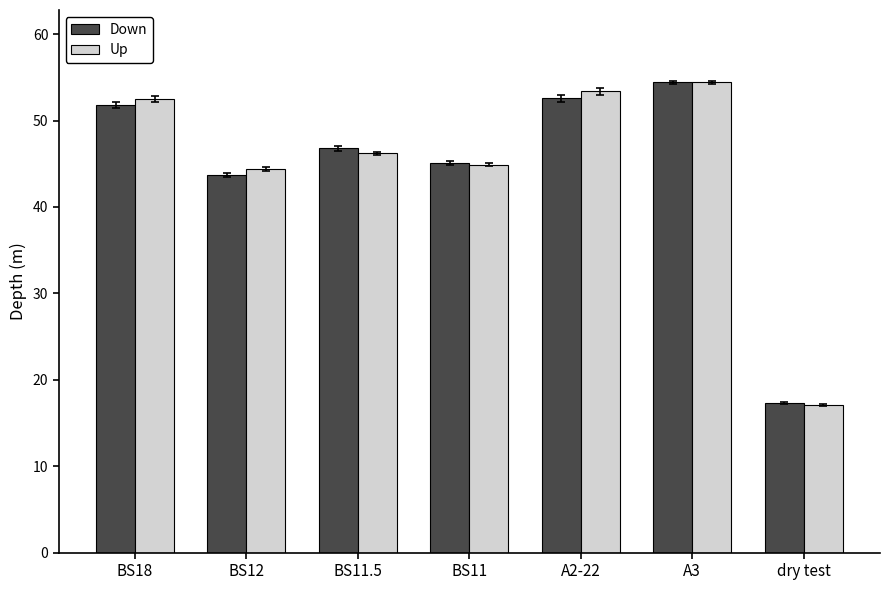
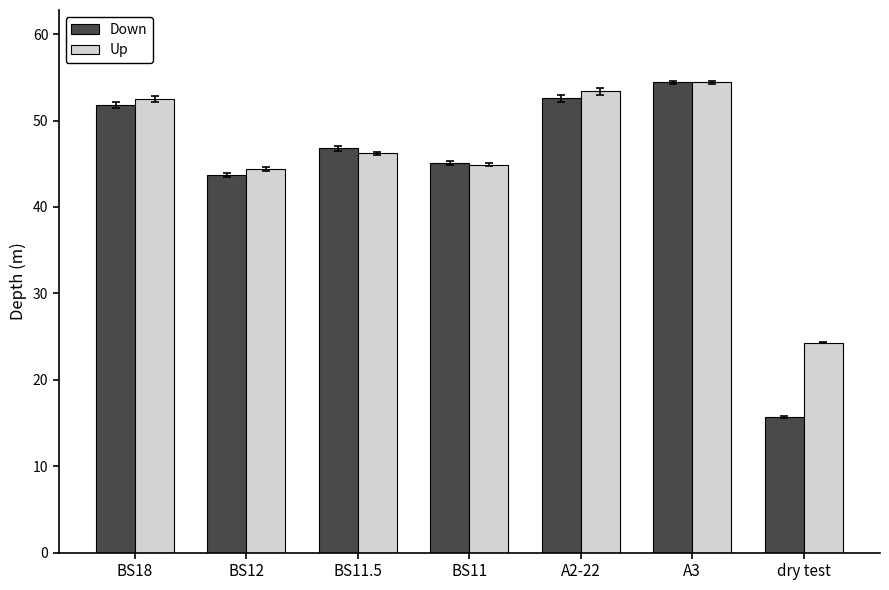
  {
    "Down": {
      "BS18": 52,
      "BS12": 44,
      "BS11.5": 47,
      "BS11": 45,
      "A2-22": 53,
      "A3": 54,
-     "dry test": 17
+     "dry test": 16
    },
    "Up": {
      "BS18": 53,
      "BS12": 44,
      "BS11.5": 46,
      "BS11": 45,
      "A2-22": 53,
      "A3": 54,
-     "dry test": 17
+     "dry test": 24
    }
  }
